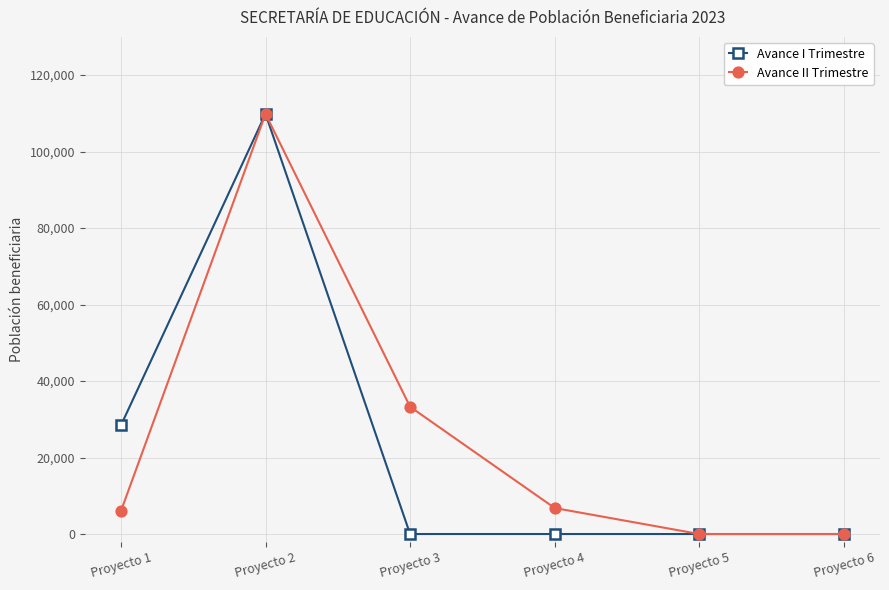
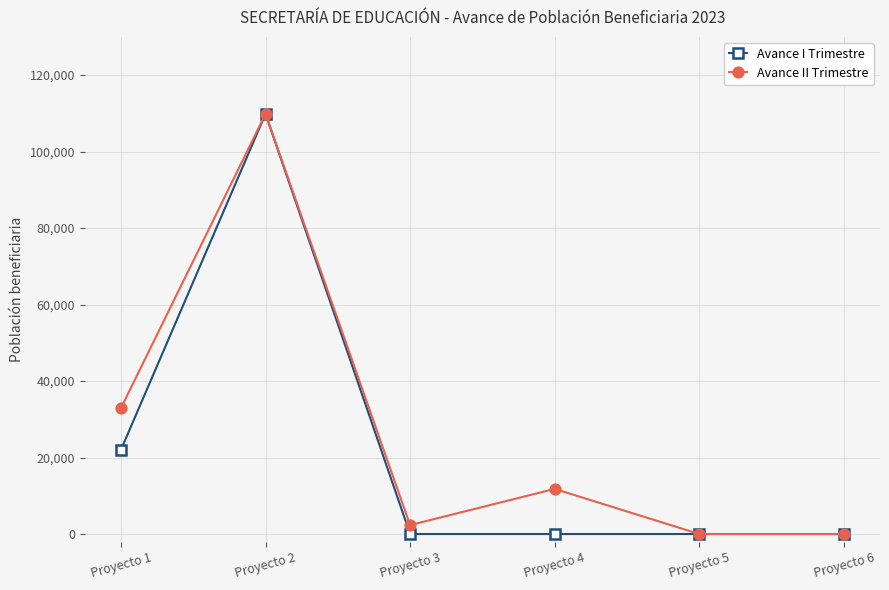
  {
    "Avance I Trimestre": {
-     "Proyecto 1": "28,000",
+     "Proyecto 1": "22,000",
      "Proyecto 3": "0",
      "Proyecto 4": "0"
    },
    "Avance II Trimestre": {
-     "Proyecto 1": "6,000",
-     "Proyecto 3": "33,000",
-     "Proyecto 4": "7,000"
+     "Proyecto 1": "33,000",
+     "Proyecto 3": "2,000",
+     "Proyecto 4": "12,000"
    }
  }
